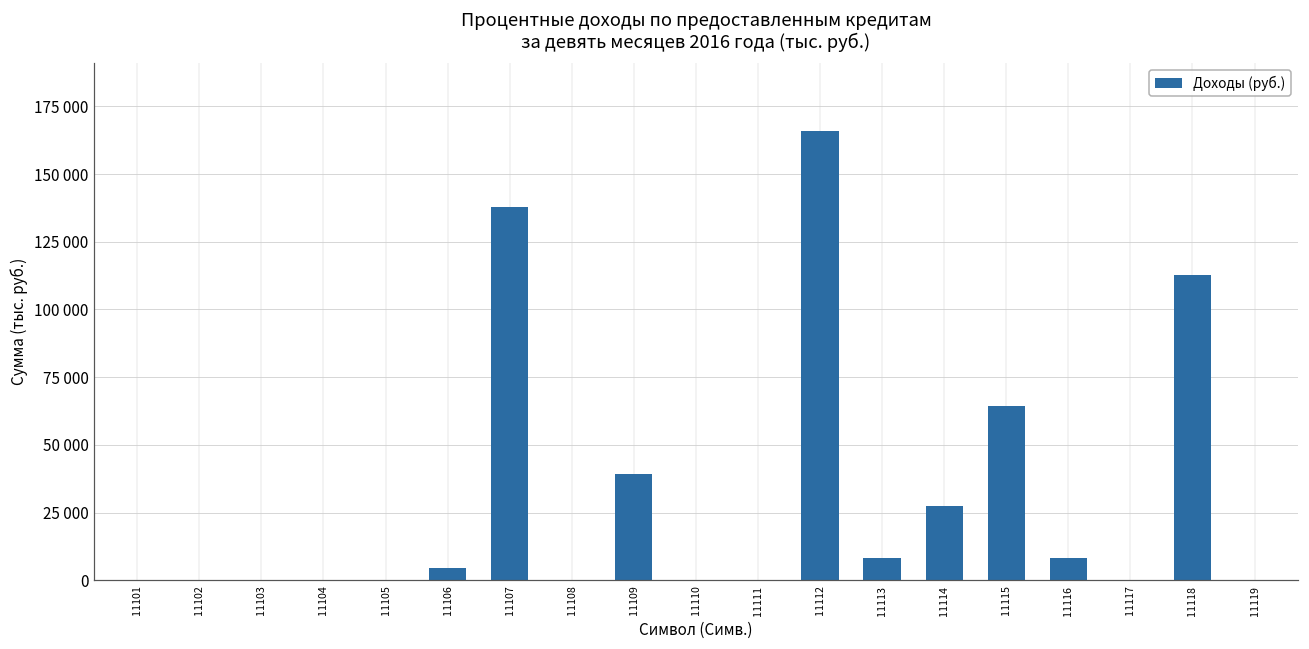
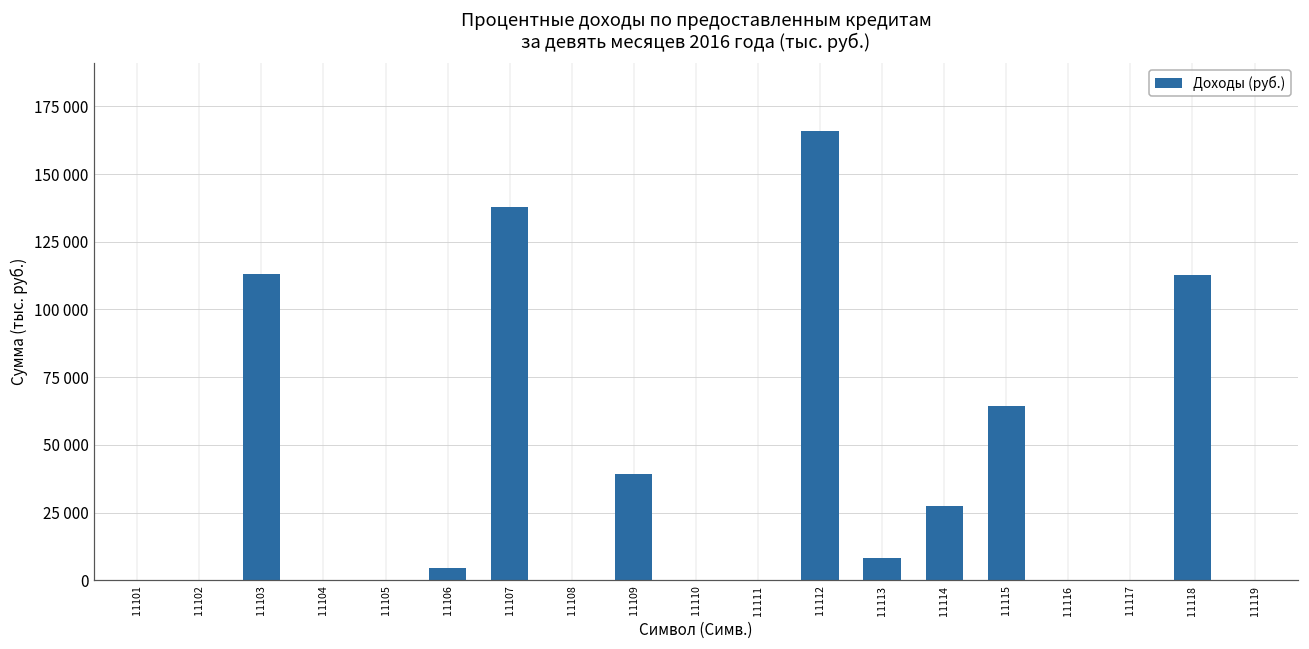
  {
    "11101": 0,
    "11102": 0,
-   "11103": 0,
+   "11103": 113000,
    "11104": 0,
    "11105": 0,
    "11106": 5000,
    "11107": 138000,
    "11108": 0,
    "11109": 39000,
    "11110": 0,
    "11111": 0,
    "11112": 166000,
    "11113": 8000,
    "11114": 27000,
    "11115": 64000,
-   "11116": 8000,
+   "11116": 0,
    "11117": 0,
    "11118": 113000,
    "11119": 0
  }
